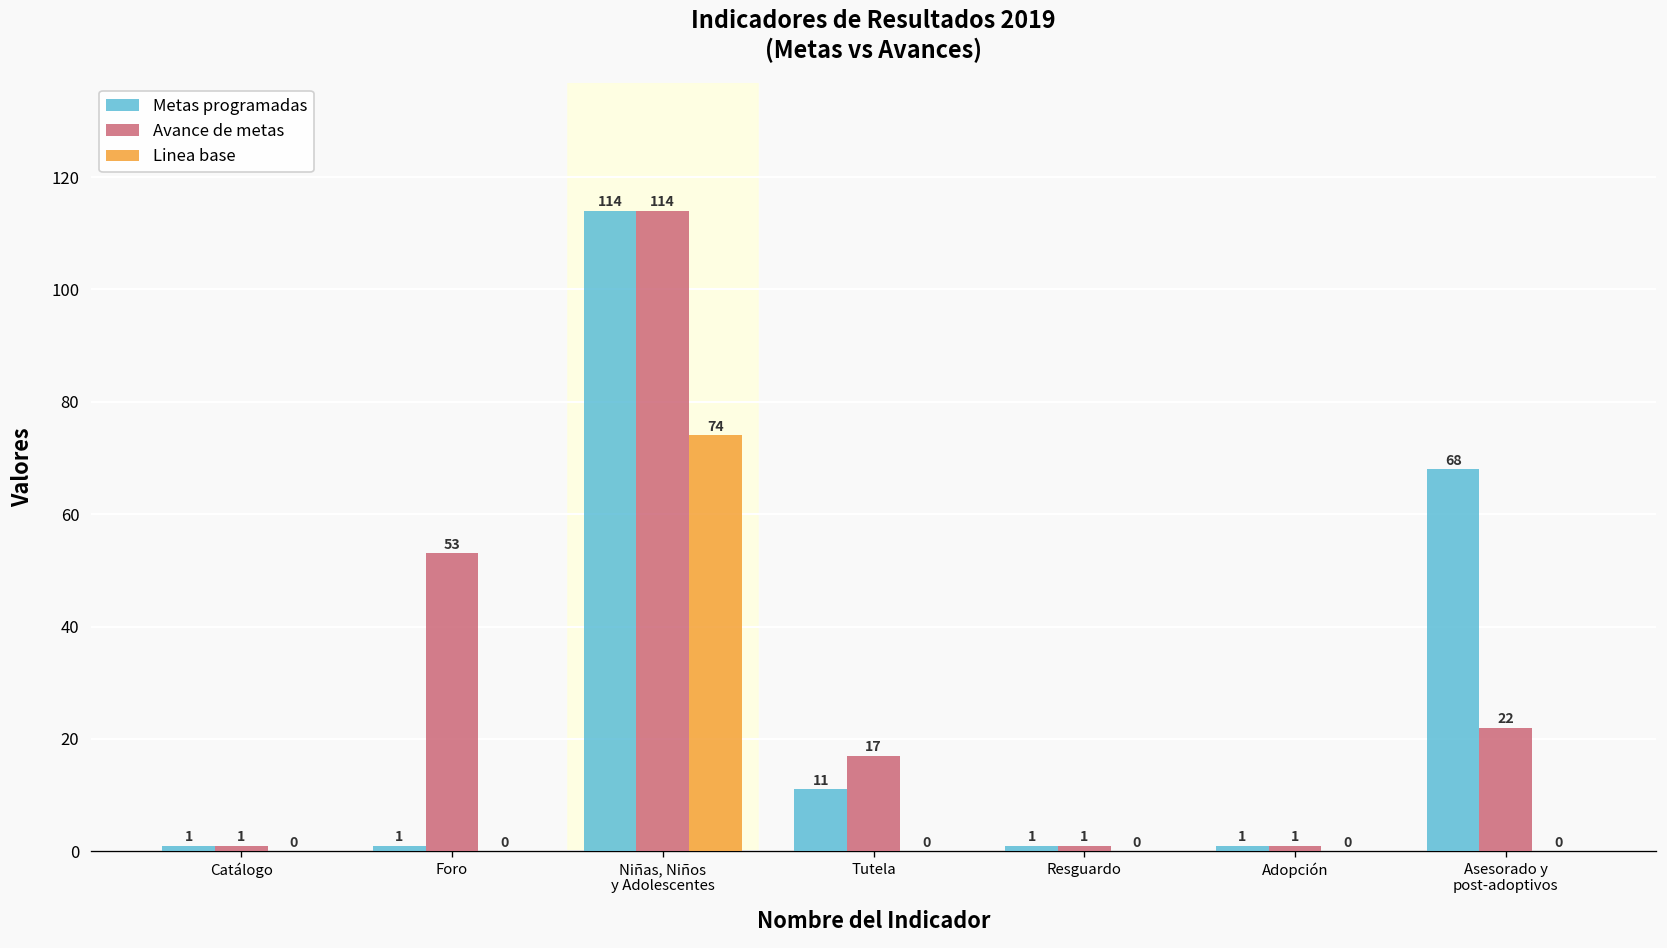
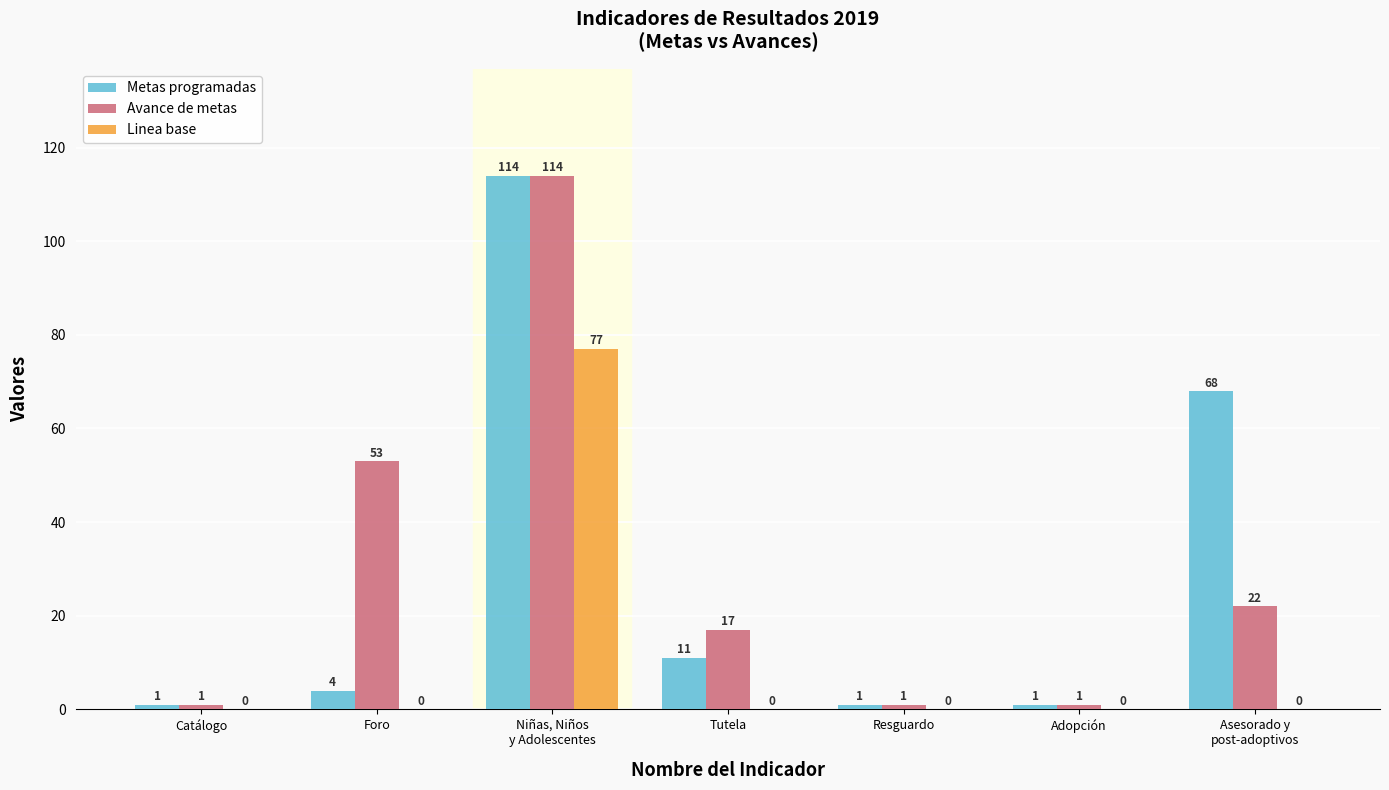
  {
    "Metas programadas": {
      "Catálogo": 1,
-     "Foro": 1,
+     "Foro": 4,
      "Niñas, Niños y Adolescentes": 114,
      "Tutela": 11,
      "Resguardo": 1,
      "Adopción": 1,
      "Asesorado y post-adoptivos": 68
    },
    "Avance de metas": {
      "Catálogo": 1,
      "Foro": 53,
      "Niñas, Niños y Adolescentes": 114,
      "Tutela": 17,
      "Resguardo": 1,
      "Adopción": 1,
      "Asesorado y post-adoptivos": 22
    },
    "Linea base": {
      "Catálogo": 0,
      "Foro": 0,
-     "Niñas, Niños y Adolescentes": 74,
+     "Niñas, Niños y Adolescentes": 77,
      "Tutela": 0,
      "Resguardo": 0,
      "Adopción": 0,
      "Asesorado y post-adoptivos": 0
    }
  }
